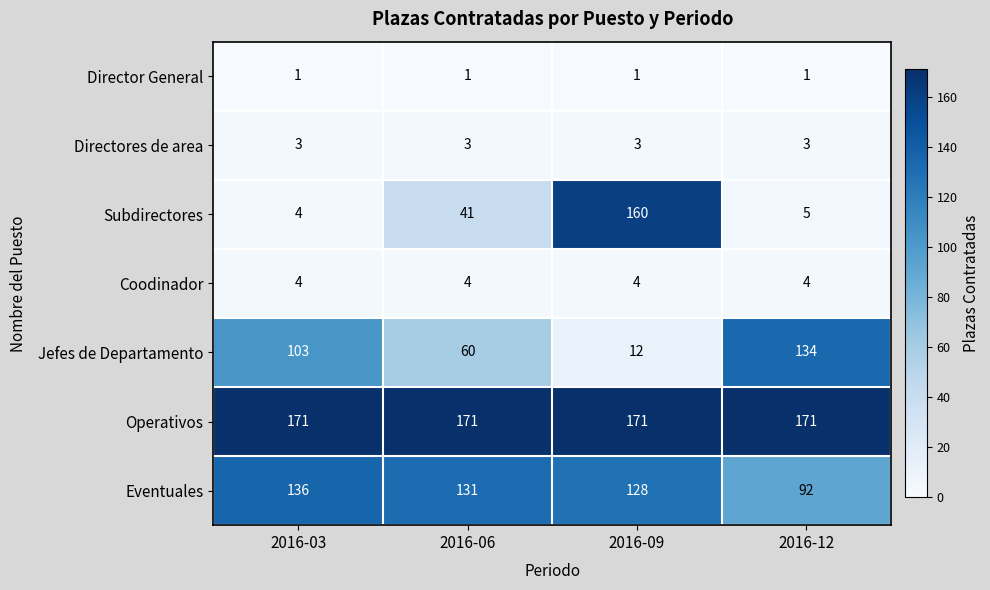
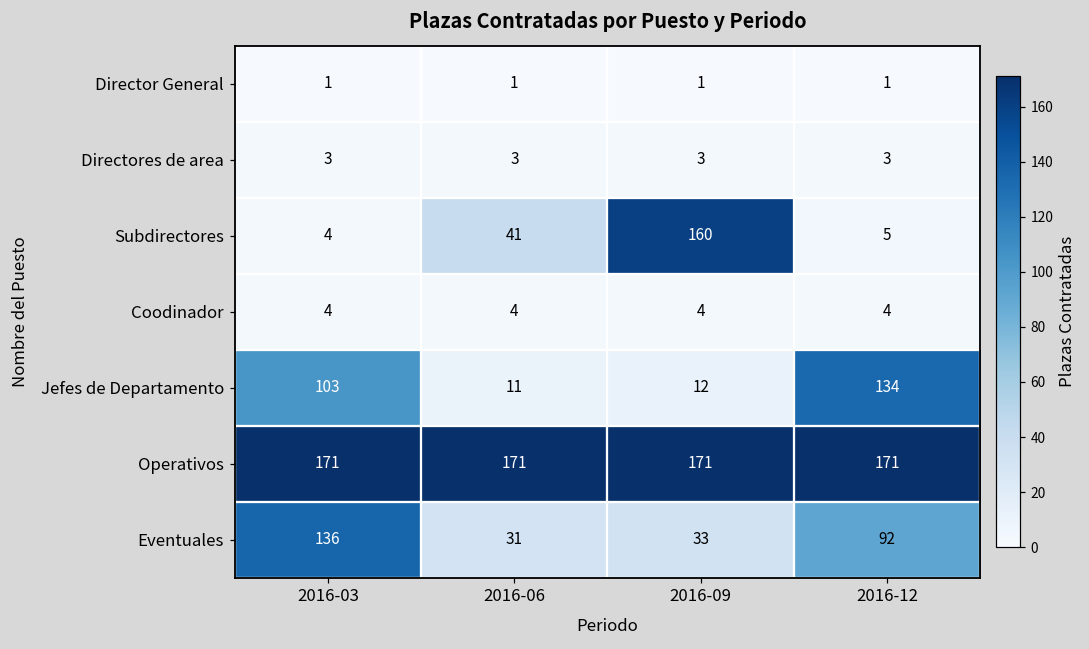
  {
    "Director General": {
      "2016-03": 1,
      "2016-06": 1,
      "2016-09": 1,
      "2016-12": 1
    },
    "Directores de area": {
      "2016-03": 3,
      "2016-06": 3,
      "2016-09": 3,
      "2016-12": 3
    },
    "Subdirectores": {
      "2016-03": 4,
      "2016-06": 41,
      "2016-09": 160,
      "2016-12": 5
    },
    "Coodinador": {
      "2016-03": 4,
      "2016-06": 4,
      "2016-09": 4,
      "2016-12": 4
    },
    "Jefes de Departamento": {
      "2016-03": 103,
-     "2016-06": 60,
+     "2016-06": 11,
      "2016-09": 12,
      "2016-12": 134
    },
    "Operativos": {
      "2016-03": 171,
      "2016-06": 171,
      "2016-09": 171,
      "2016-12": 171
    },
    "Eventuales": {
      "2016-03": 136,
-     "2016-06": 131,
-     "2016-09": 128,
+     "2016-06": 31,
+     "2016-09": 33,
      "2016-12": 92
    }
  }
